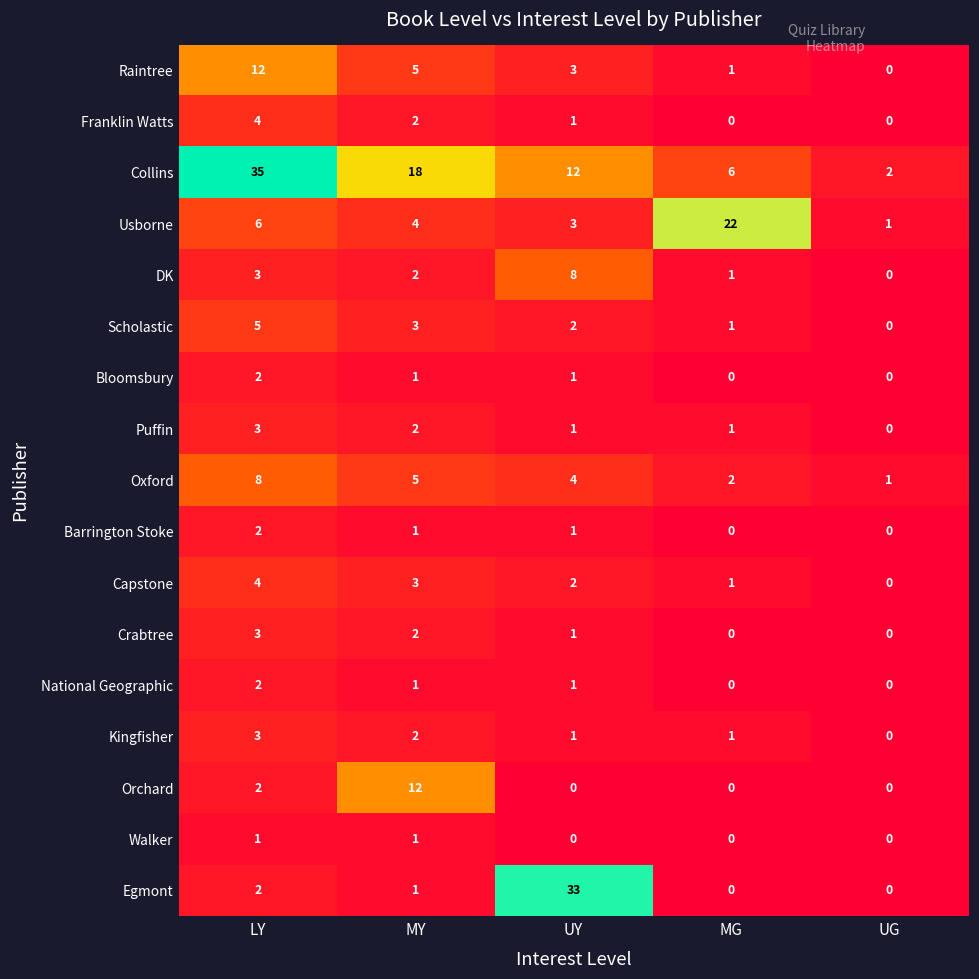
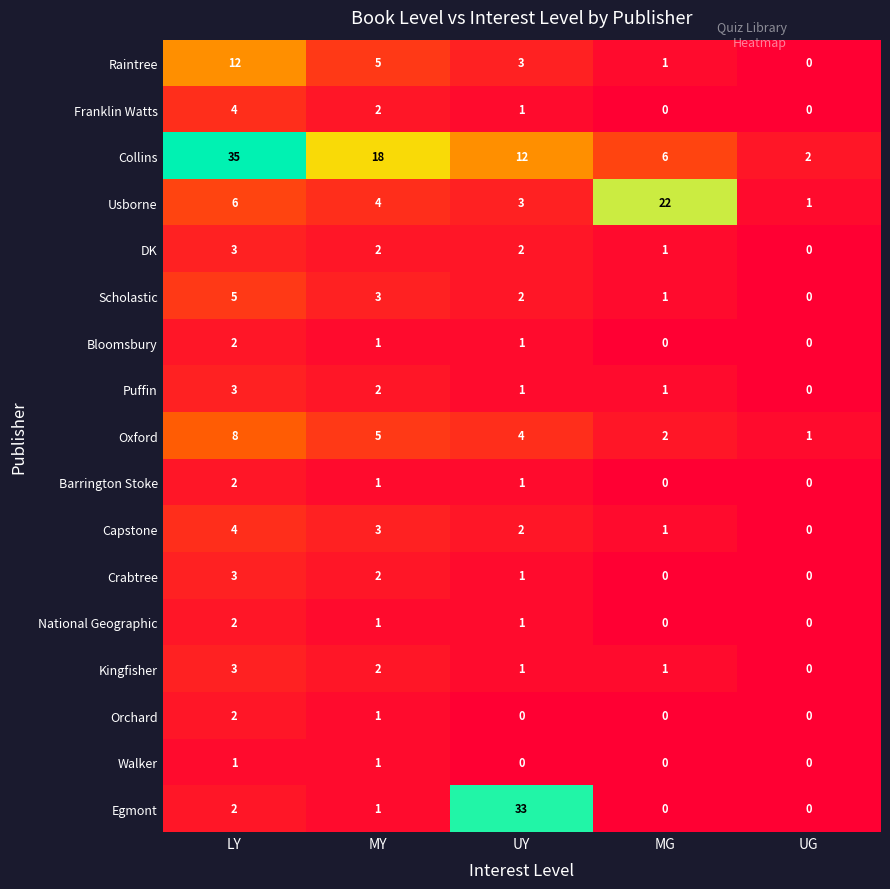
  {
    "Raintree": {
      "LY": 12,
      "MY": 5,
      "UY": 3,
      "MG": 1,
      "UG": 0
    },
    "Franklin Watts": {
      "LY": 4,
      "MY": 2,
      "UY": 1,
      "MG": 0,
      "UG": 0
    },
    "Collins": {
      "LY": 35,
      "MY": 18,
      "UY": 12,
      "MG": 6,
      "UG": 2
    },
    "Usborne": {
      "LY": 6,
      "MY": 4,
      "UY": 3,
      "MG": 22,
      "UG": 1
    },
    "DK": {
      "LY": 3,
      "MY": 2,
-     "UY": 8,
+     "UY": 2,
      "MG": 1,
      "UG": 0
    },
    "Scholastic": {
      "LY": 5,
      "MY": 3,
      "UY": 2,
      "MG": 1,
      "UG": 0
    },
    "Bloomsbury": {
      "LY": 2,
      "MY": 1,
      "UY": 1,
      "MG": 0,
      "UG": 0
    },
    "Puffin": {
      "LY": 3,
      "MY": 2,
      "UY": 1,
      "MG": 1,
      "UG": 0
    },
    "Oxford": {
      "LY": 8,
      "MY": 5,
      "UY": 4,
      "MG": 2,
      "UG": 1
    },
    "Barrington Stoke": {
      "LY": 2,
      "MY": 1,
      "UY": 1,
      "MG": 0,
      "UG": 0
    },
    "Capstone": {
      "LY": 4,
      "MY": 3,
      "UY": 2,
      "MG": 1,
      "UG": 0
    },
    "Crabtree": {
      "LY": 3,
      "MY": 2,
      "UY": 1,
      "MG": 0,
      "UG": 0
    },
    "National Geographic": {
      "LY": 2,
      "MY": 1,
      "UY": 1,
      "MG": 0,
      "UG": 0
    },
    "Kingfisher": {
      "LY": 3,
      "MY": 2,
      "UY": 1,
      "MG": 1,
      "UG": 0
    },
    "Orchard": {
      "LY": 2,
-     "MY": 12,
+     "MY": 1,
      "UY": 0,
      "MG": 0,
      "UG": 0
    },
    "Walker": {
      "LY": 1,
      "MY": 1,
      "UY": 0,
      "MG": 0,
      "UG": 0
    },
    "Egmont": {
      "LY": 2,
      "MY": 1,
      "UY": 33,
      "MG": 0,
      "UG": 0
    }
  }
